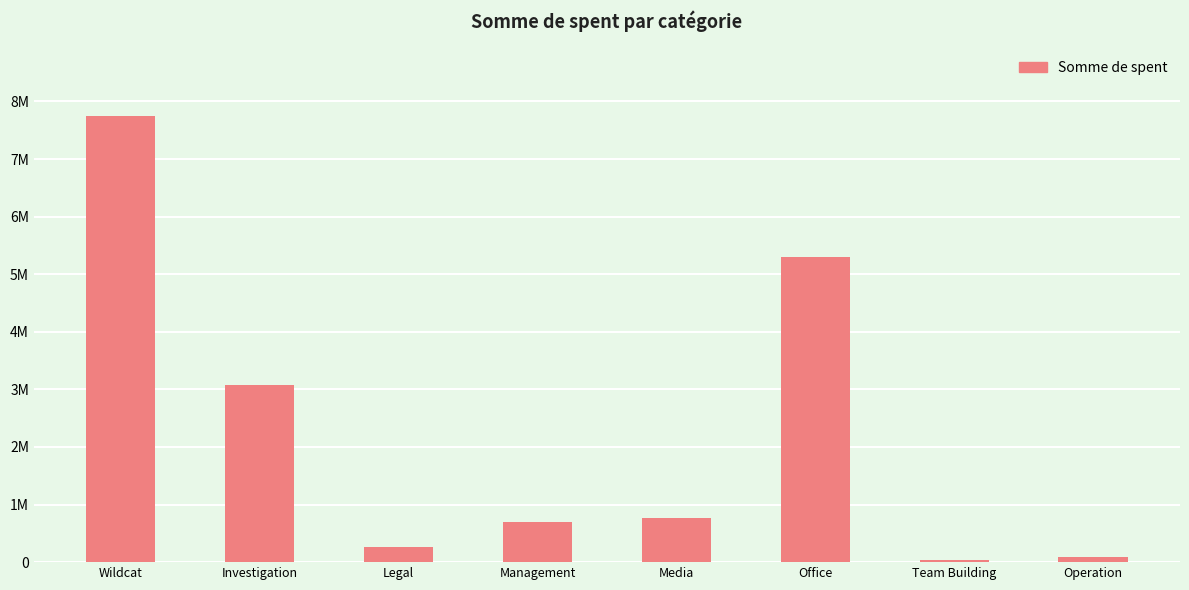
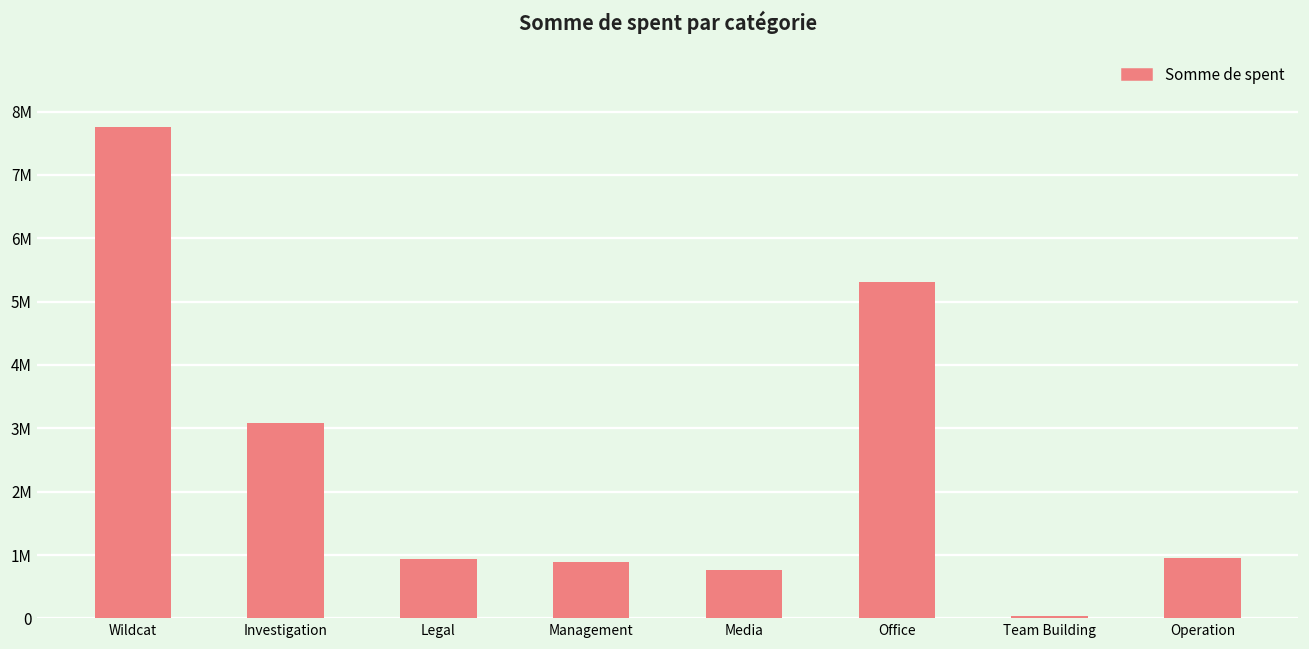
  {
    "Wildcat": 7800000,
    "Investigation": 3100000,
-   "Legal": 300000,
-   "Management": 700000,
+   "Legal": 900000,
+   "Management": 900000,
    "Media": 800000,
    "Office": 5300000,
-   "Operation": 100000
+   "Operation": 1000000
  }
